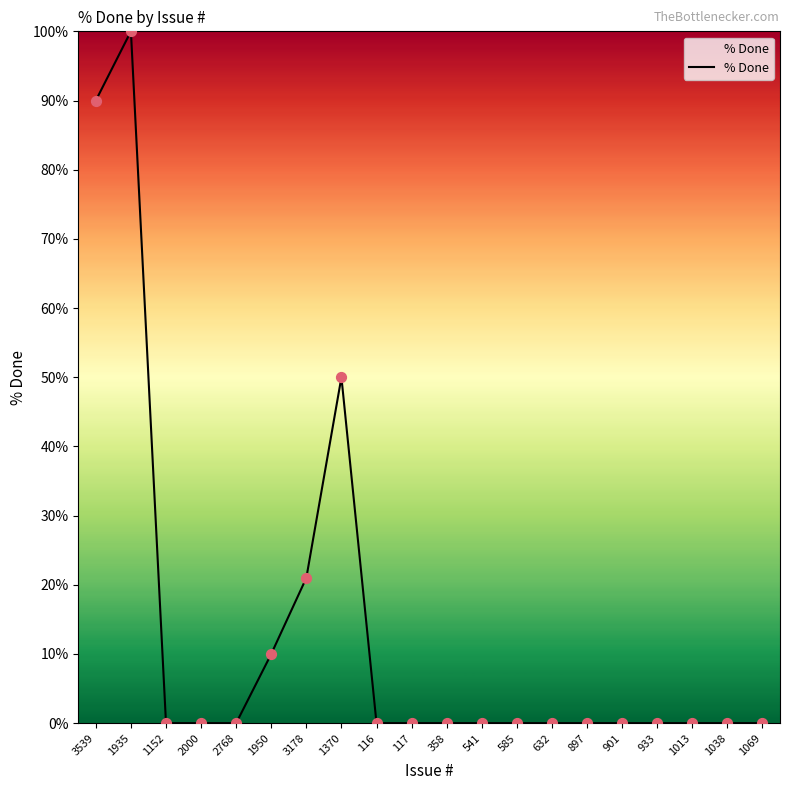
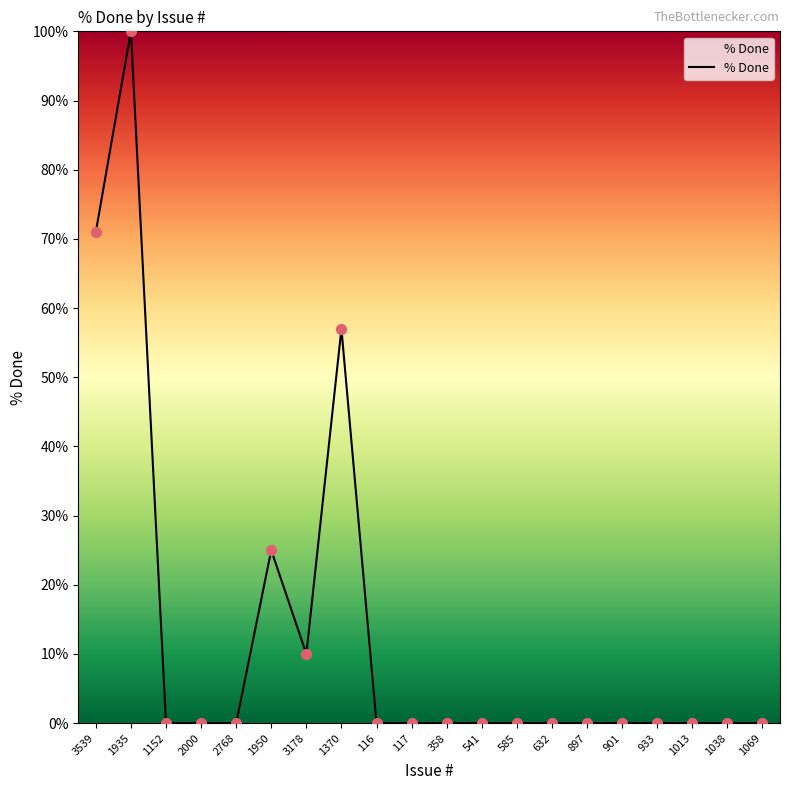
  {
-   "3539": "90%",
+   "3539": "71%",
    "1935": "100%",
    "1152": "0%",
    "2000": "0%",
    "2768": "0%",
-   "1950": "10%",
-   "3178": "21%",
-   "1370": "50%",
+   "1950": "25%",
+   "3178": "10%",
+   "1370": "57%",
    "116": "0%",
    "117": "0%",
    "358": "0%",
    "541": "0%",
    "585": "0%",
    "632": "0%",
    "897": "0%",
    "901": "0%",
    "933": "0%",
    "1013": "0%",
    "1038": "0%",
    "1069": "0%"
  }
